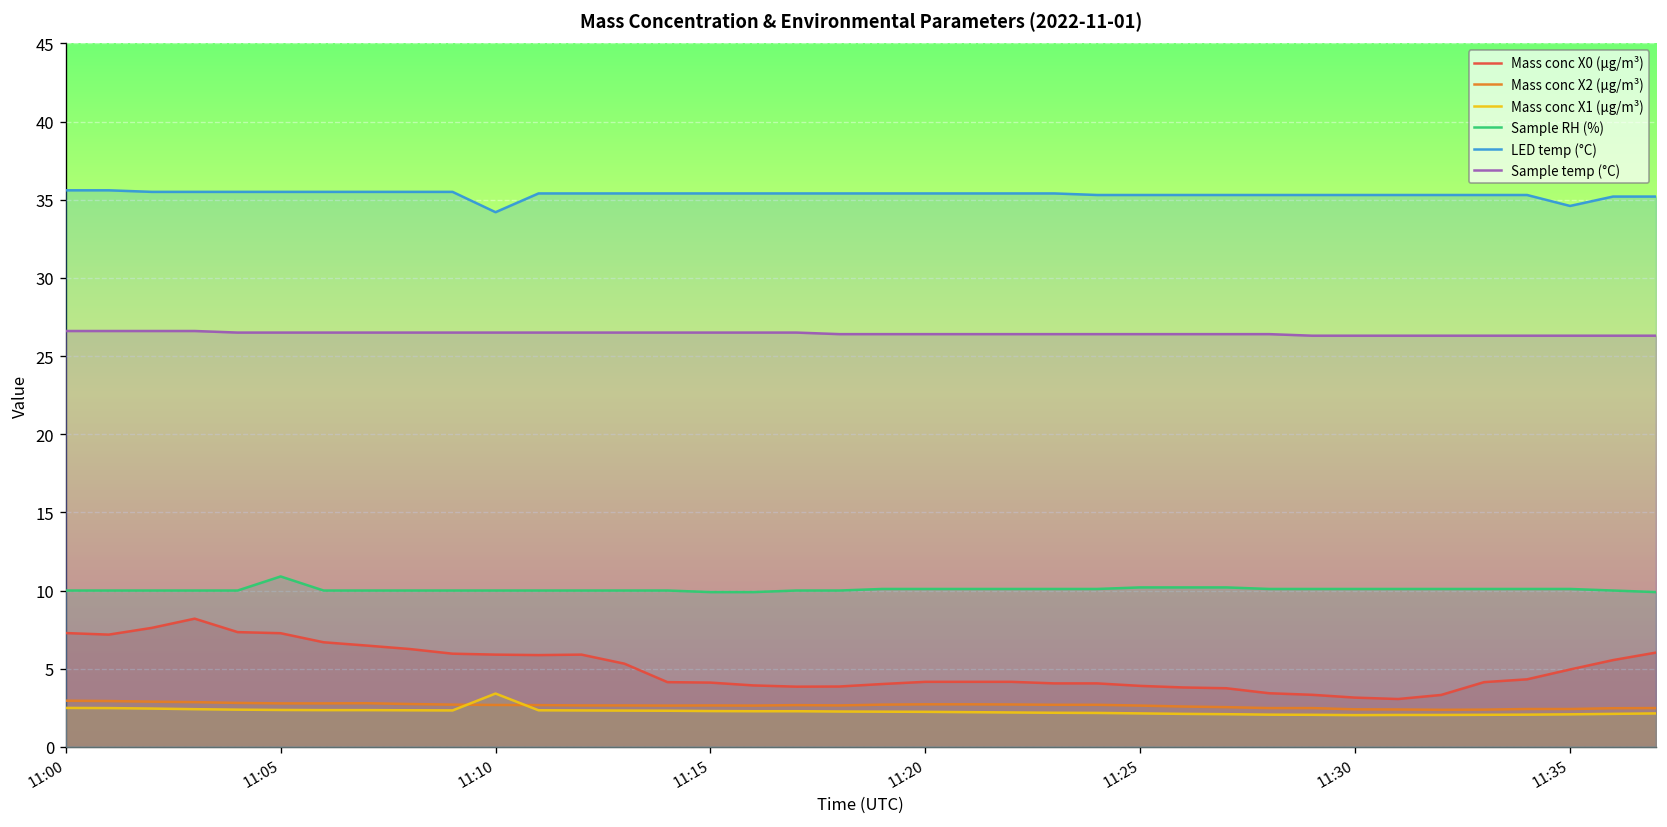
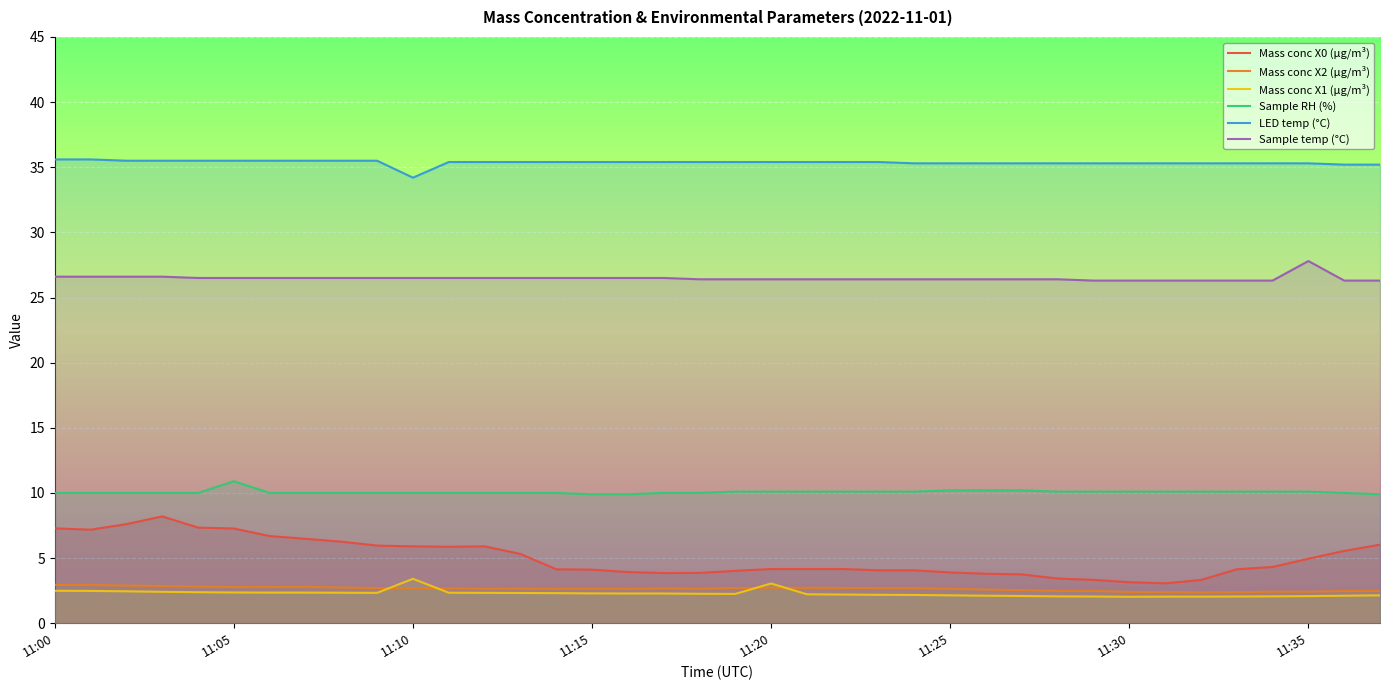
  {
    "Mass conc X1 (μg/m³)": {
      "11:00": 2.5,
      "11:05": 2.4,
      "11:10": 3.4,
      "11:15": 2.3,
-     "11:20": 2.2,
+     "11:20": 3.1,
      "11:25": 2.1,
      "11:30": 2.0,
      "11:35": 2.1
    },
    "Sample RH (%)": {
      "11:00": 10.0,
      "11:05": 10.9,
      "11:10": 10.0,
      "11:15": 9.9,
      "11:20": 10.1,
      "11:25": 10.2,
      "11:30": 10.1,
      "11:35": 10.1
    },
    "LED temp (°C)": {
      "11:00": 35.6,
      "11:05": 35.5,
      "11:10": 34.2,
      "11:15": 35.4,
      "11:20": 35.4,
      "11:25": 35.3,
      "11:30": 35.3,
-     "11:35": 34.6
+     "11:35": 35.3
    },
    "Sample temp (°C)": {
      "11:00": 26.6,
      "11:05": 26.5,
      "11:10": 26.5,
      "11:15": 26.5,
      "11:20": 26.4,
      "11:25": 26.4,
      "11:30": 26.3,
-     "11:35": 26.3
+     "11:35": 27.8
    }
  }
